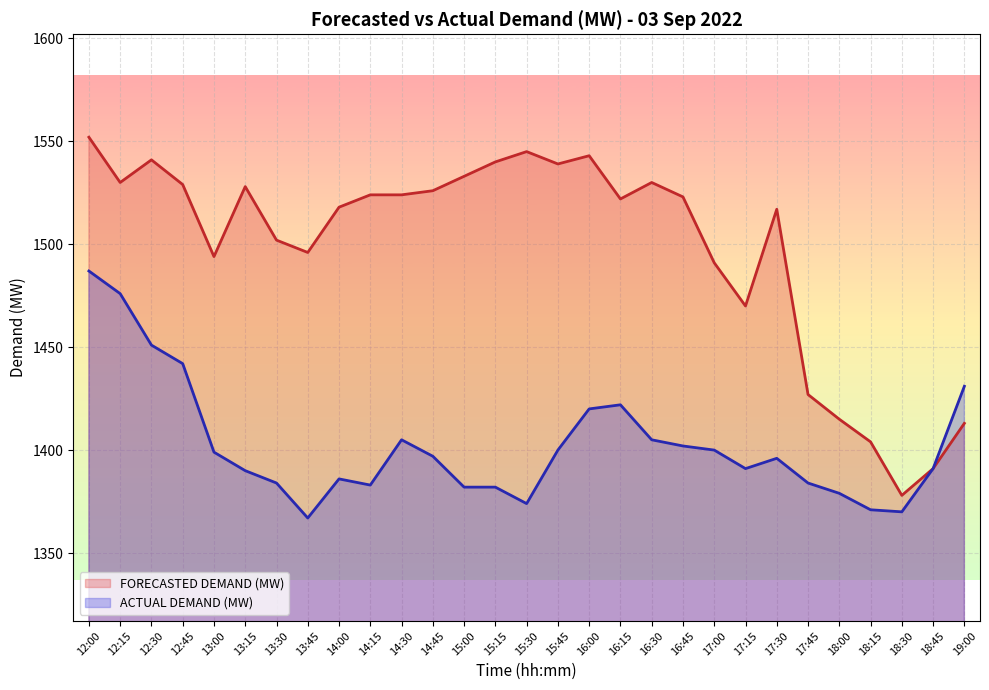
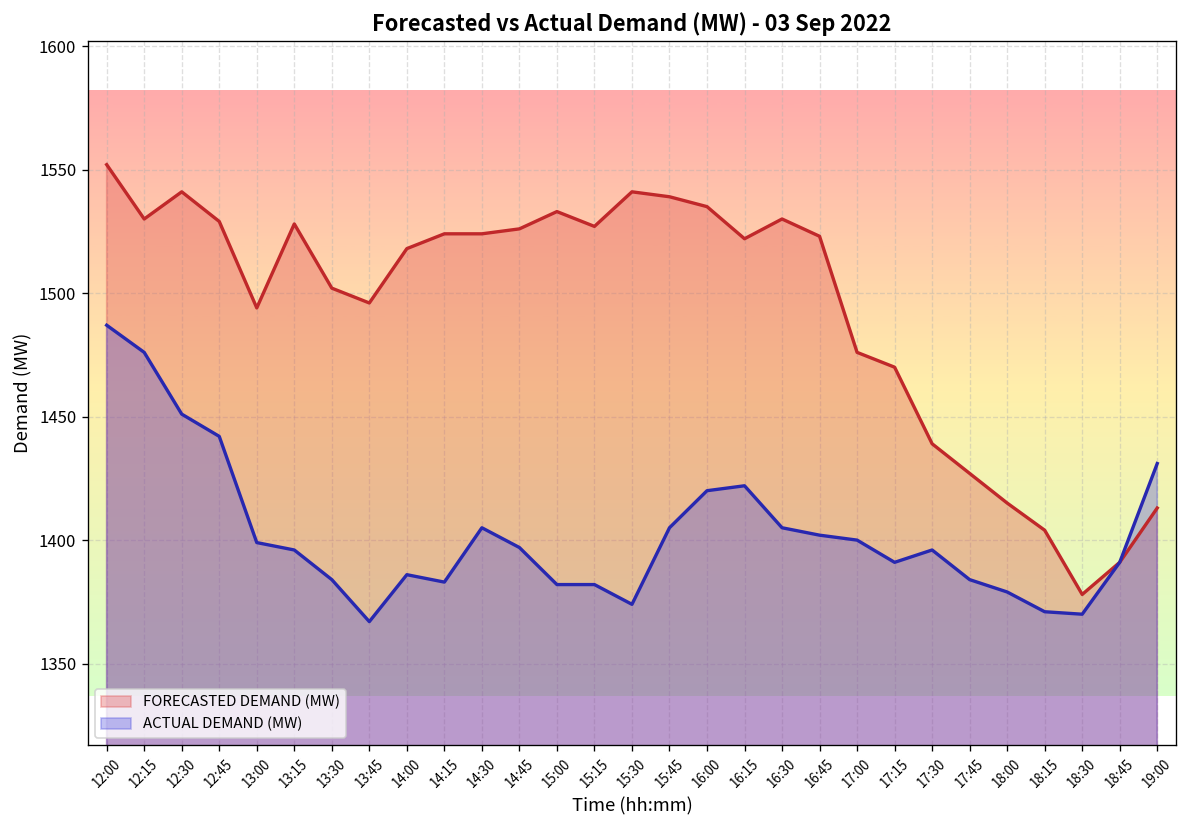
  {
    "FORECASTED DEMAND (MW)": {
      "12:00": 1552,
      "12:15": 1530,
      "12:30": 1541,
      "12:45": 1529,
      "13:00": 1494,
      "13:15": 1528,
      "13:30": 1502,
      "13:45": 1496,
      "14:00": 1518,
      "14:15": 1524,
      "14:30": 1524,
      "14:45": 1526,
      "15:00": 1533,
-     "15:15": 1540,
-     "15:30": 1545,
+     "15:15": 1527,
+     "15:30": 1541,
      "15:45": 1539,
-     "16:00": 1543,
+     "16:00": 1535,
      "16:15": 1522,
      "16:30": 1530,
      "16:45": 1523,
-     "17:00": 1491,
+     "17:00": 1476,
      "17:15": 1470,
-     "17:30": 1517,
+     "17:30": 1439,
      "17:45": 1427,
      "18:00": 1415,
      "18:15": 1404,
      "18:30": 1378,
      "19:00": 1413
    },
    "ACTUAL DEMAND (MW)": {
      "12:00": 1487,
      "12:15": 1476,
      "12:30": 1451,
      "12:45": 1442,
      "13:00": 1399,
-     "13:15": 1390,
+     "13:15": 1396,
      "13:30": 1384,
      "13:45": 1367,
      "14:00": 1386,
      "14:15": 1383,
      "14:30": 1405,
      "14:45": 1397,
      "15:00": 1382,
      "15:15": 1382,
      "15:30": 1374,
-     "15:45": 1400,
+     "15:45": 1405,
      "16:00": 1420,
      "16:15": 1422,
      "16:30": 1405,
      "16:45": 1402,
      "17:00": 1400,
      "17:15": 1391,
      "17:30": 1396,
      "17:45": 1384,
      "18:00": 1379,
      "18:15": 1371,
      "18:30": 1370,
      "19:00": 1431
    }
  }
